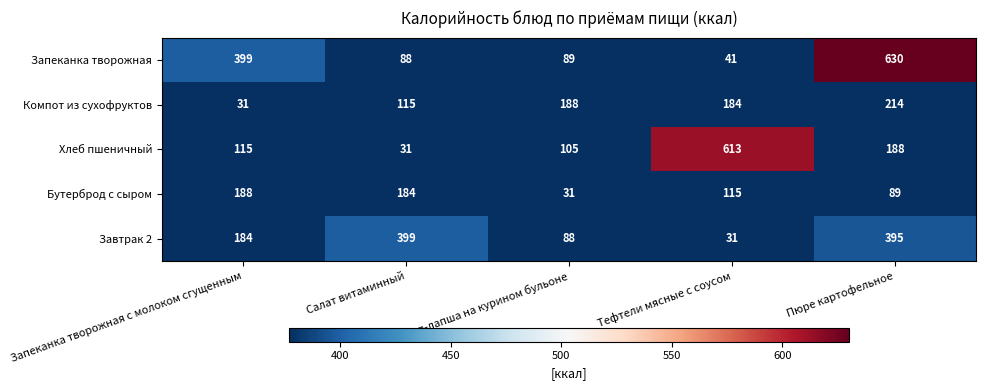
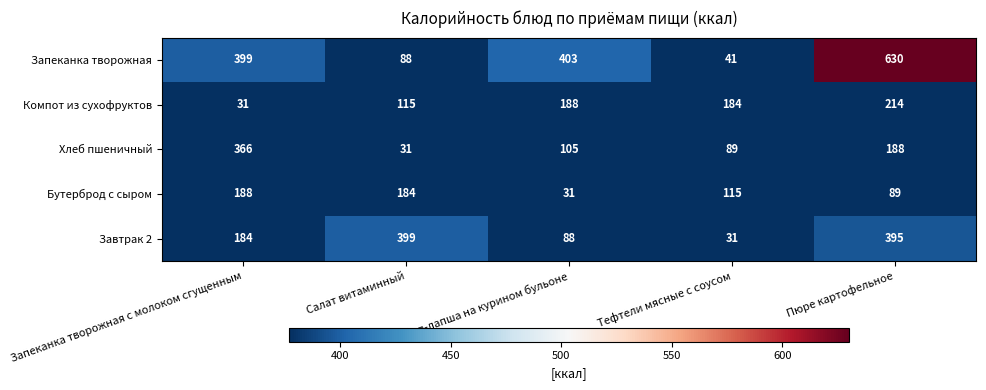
  {
    "Запеканка творожная": {
      "Запеканка творожная с молоком сгущенным": 399,
      "Салат витаминный": 88,
-     "Суп-лапша на курином бульоне": 89,
+     "Суп-лапша на курином бульоне": 403,
      "Тефтели мясные с соусом": 41,
      "Пюре картофельное": 630
    },
    "Компот из сухофруктов": {
      "Запеканка творожная с молоком сгущенным": 31,
      "Салат витаминный": 115,
      "Суп-лапша на курином бульоне": 188,
      "Тефтели мясные с соусом": 184,
      "Пюре картофельное": 214
    },
    "Хлеб пшеничный": {
-     "Запеканка творожная с молоком сгущенным": 115,
+     "Запеканка творожная с молоком сгущенным": 366,
      "Салат витаминный": 31,
      "Суп-лапша на курином бульоне": 105,
-     "Тефтели мясные с соусом": 613,
+     "Тефтели мясные с соусом": 89,
      "Пюре картофельное": 188
    },
    "Бутерброд с сыром": {
      "Запеканка творожная с молоком сгущенным": 188,
      "Салат витаминный": 184,
      "Суп-лапша на курином бульоне": 31,
      "Тефтели мясные с соусом": 115,
      "Пюре картофельное": 89
    },
    "Завтрак 2": {
      "Запеканка творожная с молоком сгущенным": 184,
      "Салат витаминный": 399,
      "Суп-лапша на курином бульоне": 88,
      "Тефтели мясные с соусом": 31,
      "Пюре картофельное": 395
    }
  }
